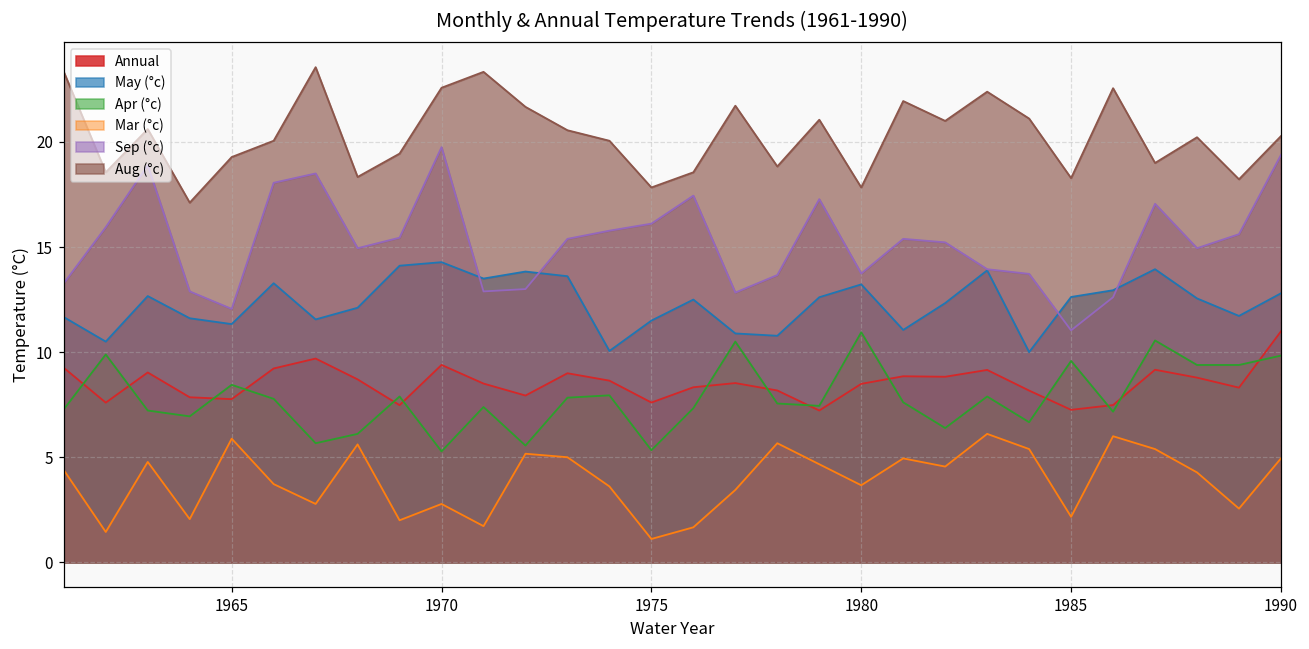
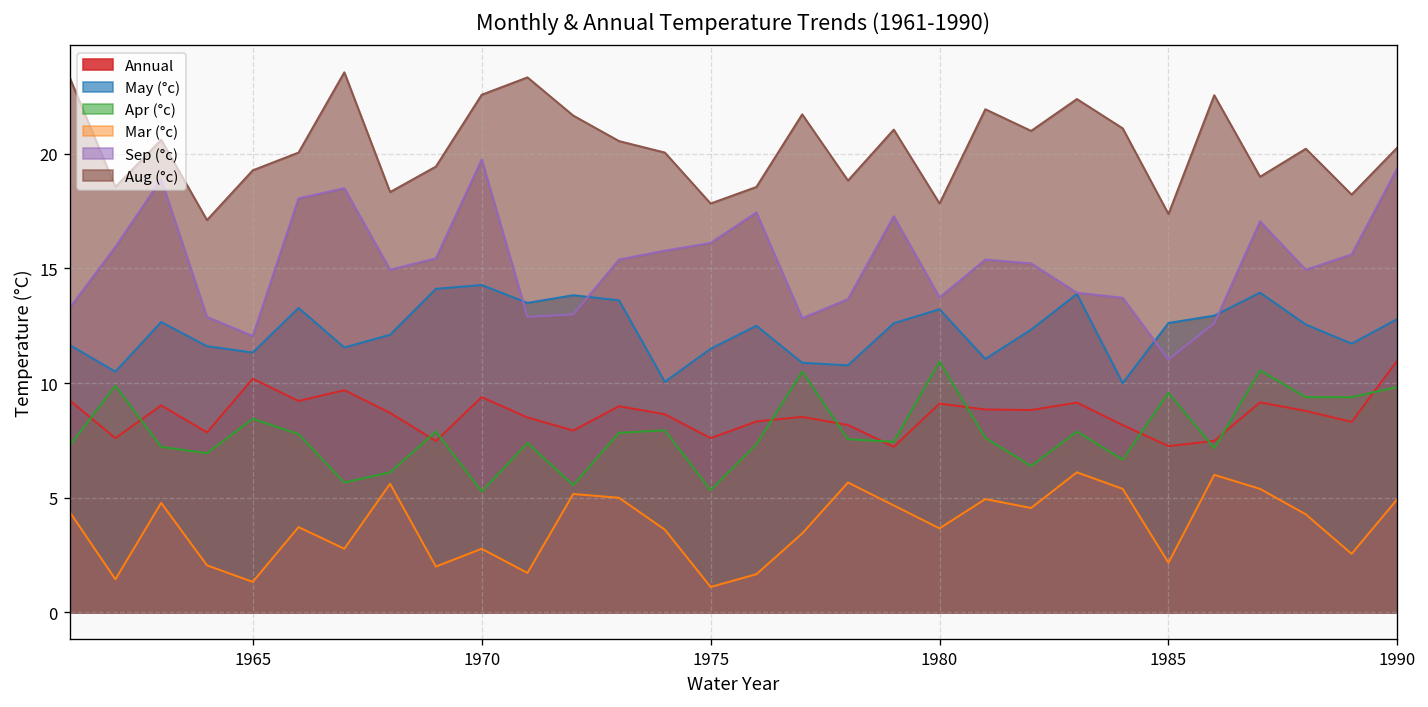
  {
    "Annual": {
-     "1965": 7.8,
+     "1965": 10.2,
      "1970": 9.4,
      "1975": 7.6,
-     "1980": 8.5,
+     "1980": 9.1,
      "1985": 7.3,
      "1990": 11.0
    },
    "May (°c)": {
      "1965": 11.3,
      "1970": 14.3,
      "1975": 11.5,
      "1980": 13.2,
      "1985": 12.6,
      "1990": 12.8
    },
    "Apr (°c)": {
      "1965": 8.4,
      "1970": 5.3,
      "1975": 5.3,
      "1980": 10.9,
      "1985": 9.6,
      "1990": 9.8
    },
    "Mar (°c)": {
-     "1965": 5.9,
+     "1965": 1.3,
      "1970": 2.8,
      "1975": 1.1,
      "1980": 3.7,
      "1985": 2.2,
      "1990": 4.9
    },
    "Sep (°c)": {
      "1965": 12.1,
      "1970": 19.8,
      "1975": 16.1,
      "1980": 13.7,
      "1985": 11.0,
      "1990": 19.4
    },
    "Aug (°c)": {
      "1965": 19.3,
      "1970": 22.6,
      "1975": 17.8,
      "1980": 17.8,
-     "1985": 18.3,
+     "1985": 17.4,
      "1990": 20.3
    }
  }
